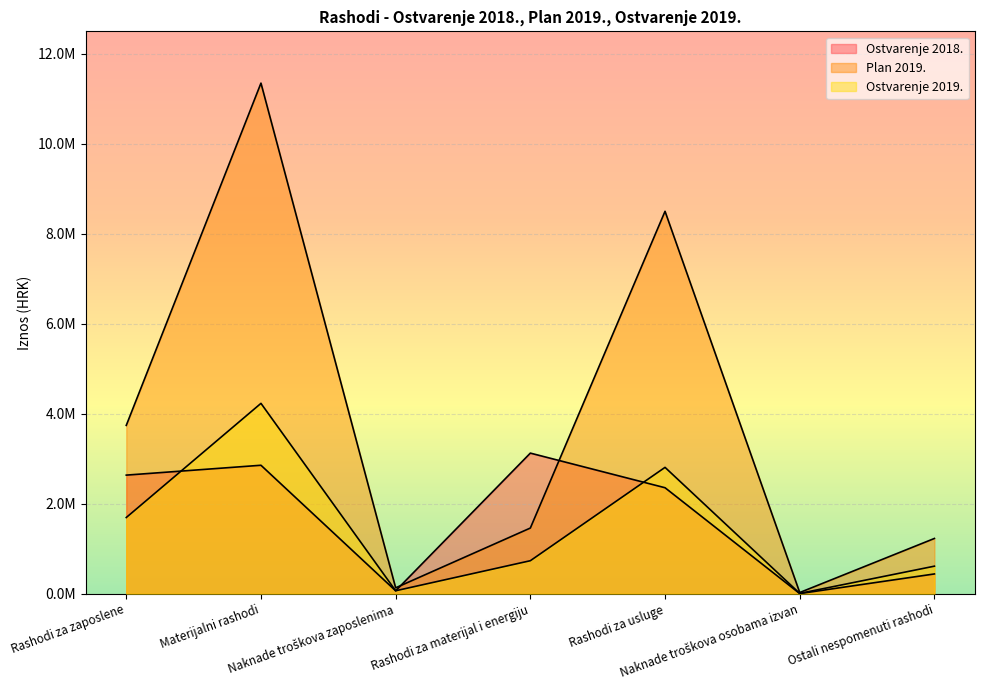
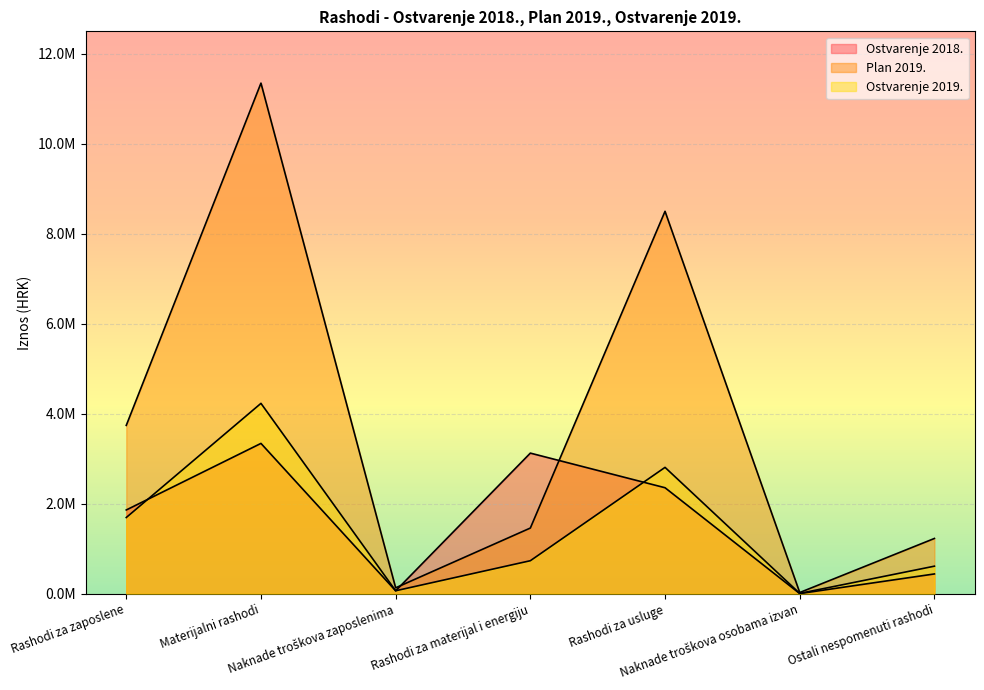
  {
    "Ostvarenje 2018.": {
-     "Rashodi za zaposlene": 2600000,
-     "Materijalni rashodi": 2900000,
+     "Rashodi za zaposlene": 1900000,
+     "Materijalni rashodi": 3300000,
      "Rashodi za materijal i energiju": 3100000,
      "Rashodi za usluge": 2400000,
      "Ostali nespomenuti rashodi": 400000
    }
  }
